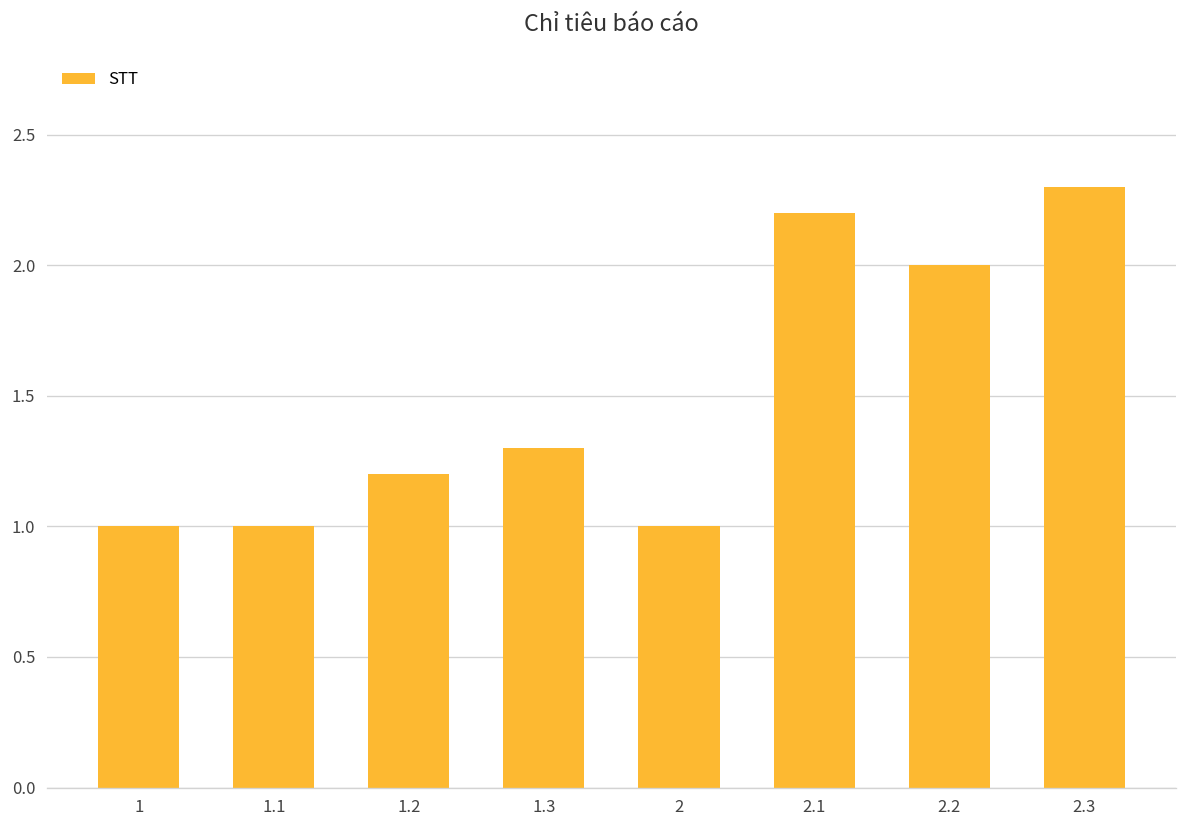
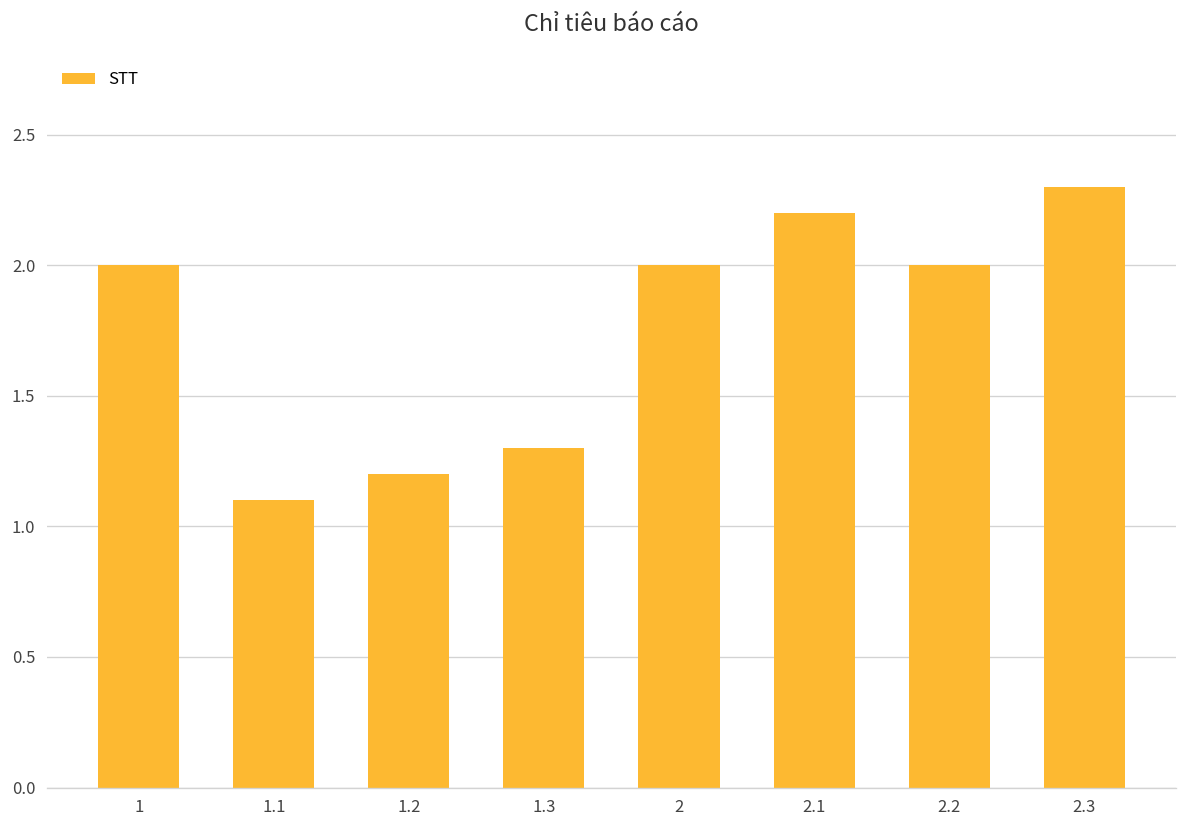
  {
-   "1": 1,
-   "1.1": 1.0,
+   "1": 2,
+   "1.1": 1.1,
    "1.2": 1.2,
    "1.3": 1.3,
-   "2": 1,
+   "2": 2,
    "2.1": 2.2,
    "2.2": 2.0,
    "2.3": 2.3
  }
